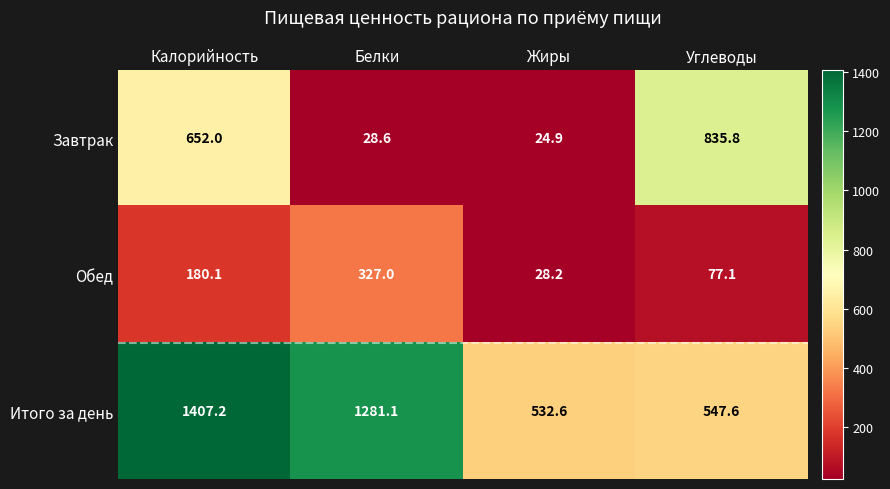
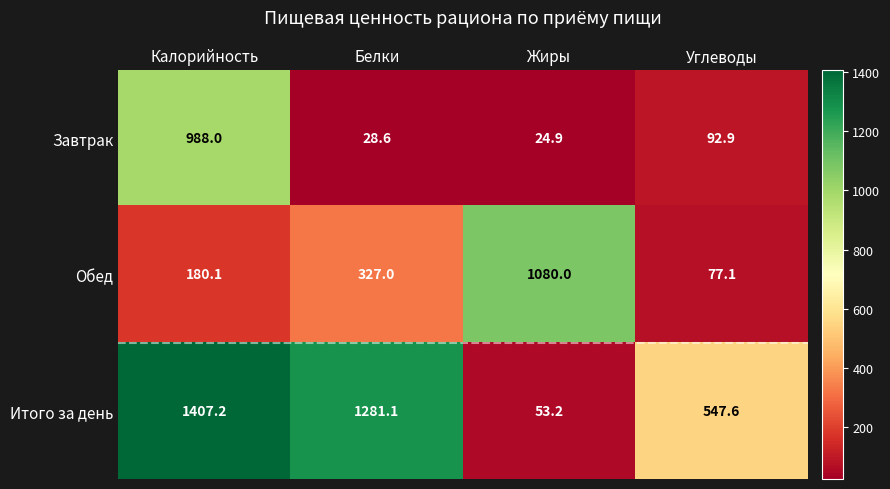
  {
    "Завтрак": {
-     "Калорийность": 652.0,
+     "Калорийность": 988.0,
      "Белки": 28.6,
      "Жиры": 24.9,
-     "Углеводы": 835.8
+     "Углеводы": 92.9
    },
    "Обед": {
      "Калорийность": 180.1,
      "Белки": 327.0,
-     "Жиры": 28.2,
+     "Жиры": 1080.0,
      "Углеводы": 77.1
    },
    "Итого за день": {
      "Калорийность": 1407.2,
      "Белки": 1281.1,
-     "Жиры": 532.6,
+     "Жиры": 53.2,
      "Углеводы": 547.6
    }
  }
